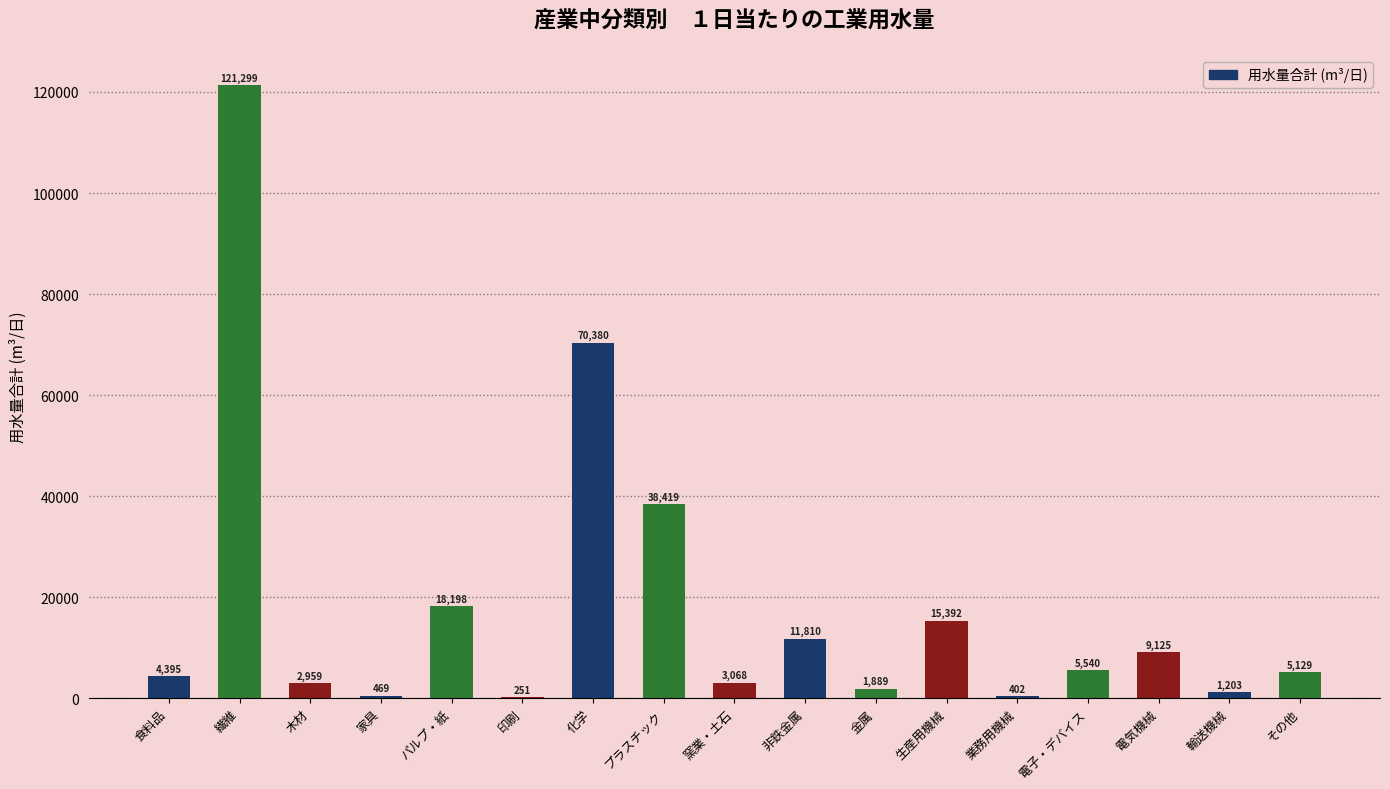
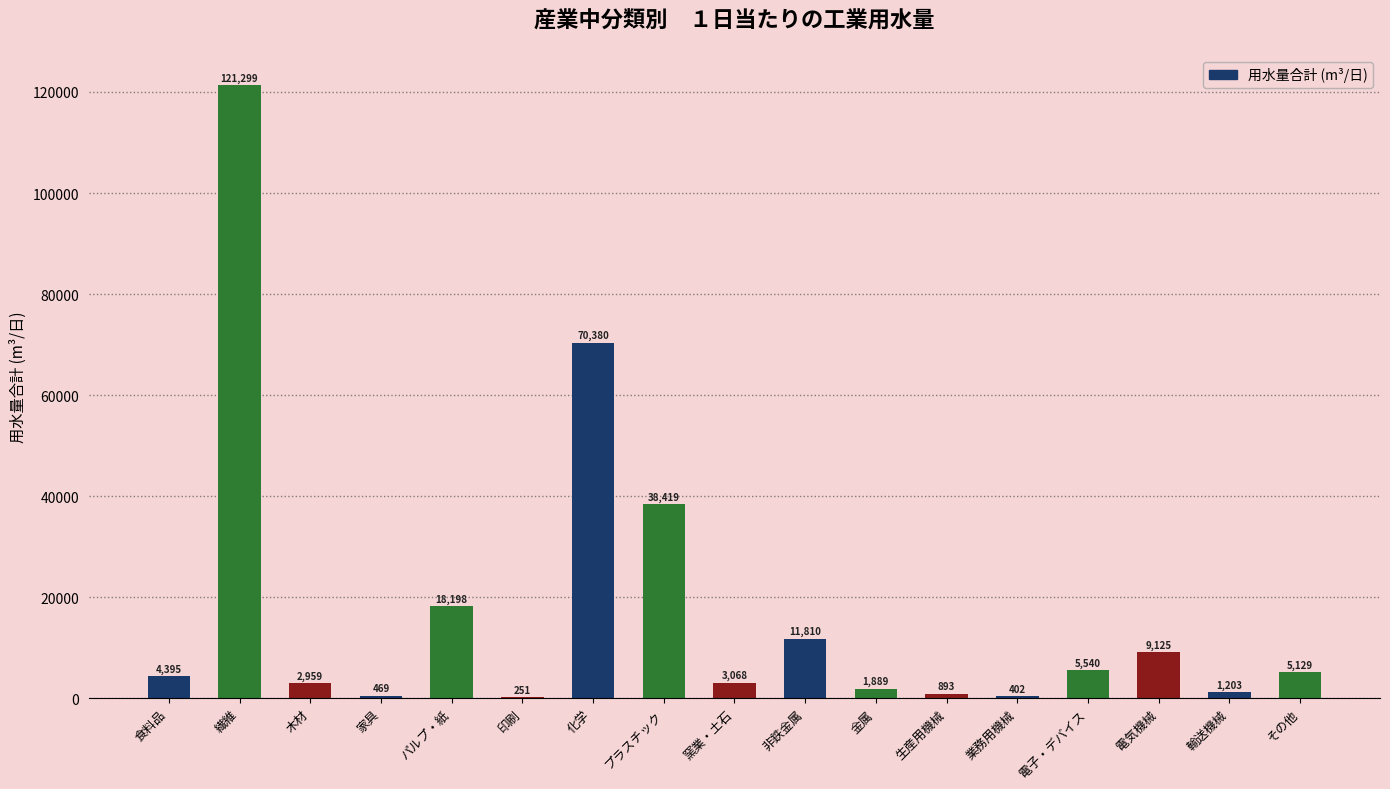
  {
    "食料品": "4,395",
    "繊維": "121,299",
    "木材": "2,959",
    "家具": "469",
    "パルプ・紙": "18,198",
    "印刷": "251",
    "化学": "70,380",
    "プラスチック": "38,419",
    "窯業・土石": "3,068",
    "非鉄金属": "11,810",
    "金属": "1,889",
-   "生産用機械": "15,392",
+   "生産用機械": "893",
    "業務用機械": "402",
    "電子・デバイス": "5,540",
    "電気機械": "9,125",
    "輸送機械": "1,203",
    "その他": "5,129"
  }
